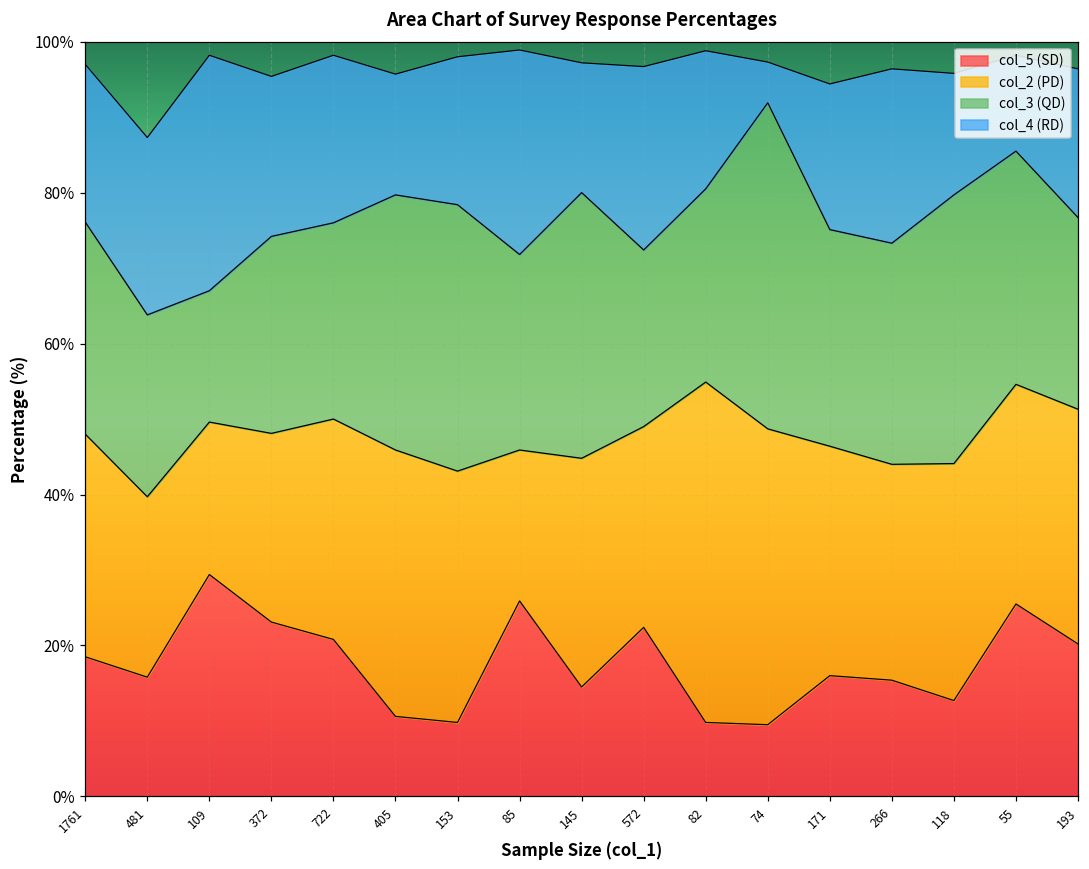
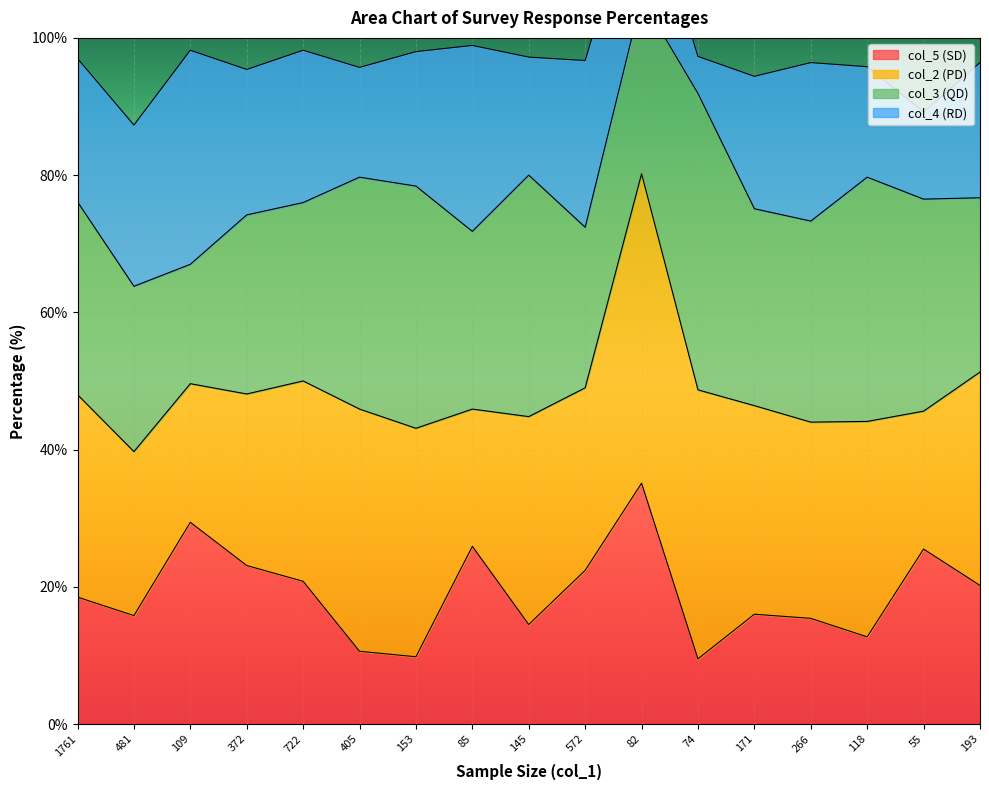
  {
    "col_5 (SD)": {
      "1761": "19%",
      "481": "16%",
      "109": "29%",
      "372": "23%",
      "722": "21%",
      "405": "11%",
      "153": "10%",
      "85": "26%",
      "145": "15%",
      "572": "22%",
-     "82": "10%",
+     "82": "35%",
      "74": "10%",
      "171": "16%",
      "266": "15%",
      "118": "13%",
      "55": "26%",
      "193": "20%"
    },
    "col_2 (PD)": {
      "1761": "30%",
      "481": "24%",
      "109": "20%",
      "372": "25%",
      "722": "29%",
      "405": "35%",
      "153": "33%",
      "85": "20%",
      "145": "30%",
      "572": "27%",
      "82": "45%",
      "74": "39%",
      "171": "30%",
      "266": "29%",
      "118": "31%",
-     "55": "29%",
+     "55": "20%",
      "193": "31%"
    },
    "col_3 (QD)": {
      "1761": "28%",
      "481": "24%",
      "109": "17%",
      "372": "26%",
      "722": "26%",
      "405": "34%",
      "153": "35%",
      "85": "26%",
      "145": "35%",
      "572": "23%",
      "74": "43%",
      "171": "29%",
      "266": "29%",
      "118": "36%",
      "55": "31%",
      "193": "25%"
    },
    "col_4 (RD)": {
      "1761": "21%",
      "481": "24%",
      "109": "31%",
      "372": "21%",
      "722": "22%",
      "405": "16%",
      "153": "20%",
      "85": "27%",
      "145": "17%",
      "572": "24%",
      "74": "5%",
      "171": "19%",
      "266": "23%",
      "118": "16%",
      "193": "20%"
    }
  }
